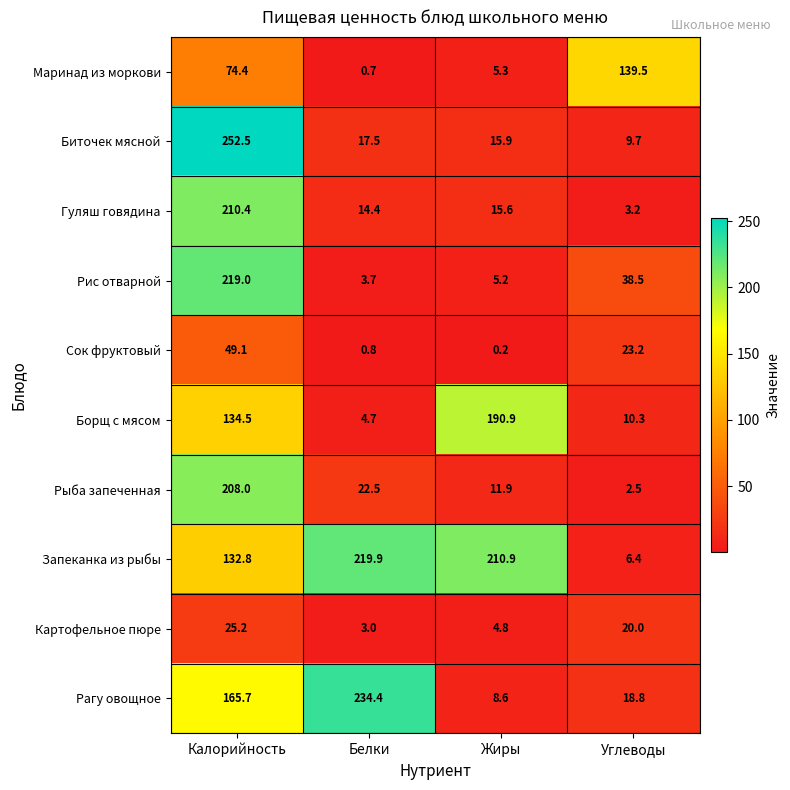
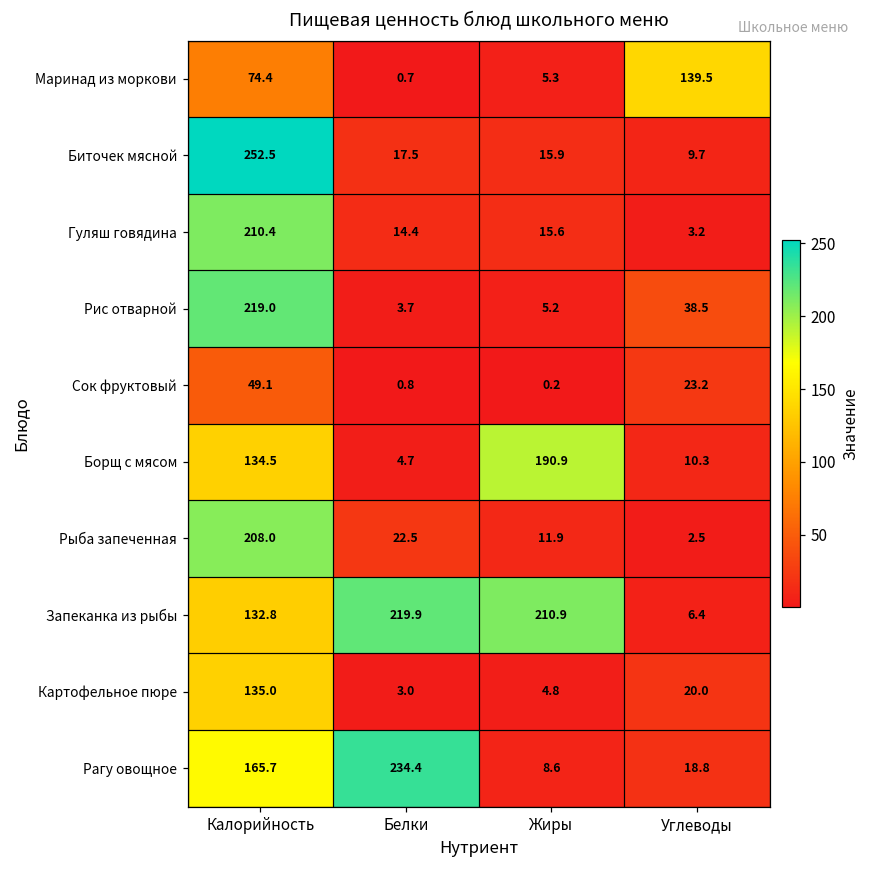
  {
    "Маринад из моркови": {
      "Калорийность": 74.4,
      "Белки": 0.7,
      "Жиры": 5.3,
      "Углеводы": 139.5
    },
    "Биточек мясной": {
      "Калорийность": 252.5,
      "Белки": 17.5,
      "Жиры": 15.9,
      "Углеводы": 9.7
    },
    "Гуляш говядина": {
      "Калорийность": 210.4,
      "Белки": 14.4,
      "Жиры": 15.6,
      "Углеводы": 3.2
    },
    "Рис отварной": {
      "Калорийность": 219.0,
      "Белки": 3.7,
      "Жиры": 5.2,
      "Углеводы": 38.5
    },
    "Сок фруктовый": {
      "Калорийность": 49.1,
      "Белки": 0.8,
      "Жиры": 0.2,
      "Углеводы": 23.2
    },
    "Борщ с мясом": {
      "Калорийность": 134.5,
      "Белки": 4.7,
      "Жиры": 190.9,
      "Углеводы": 10.3
    },
    "Рыба запеченная": {
      "Калорийность": 208.0,
      "Белки": 22.5,
      "Жиры": 11.9,
      "Углеводы": 2.5
    },
    "Запеканка из рыбы": {
      "Калорийность": 132.8,
      "Белки": 219.9,
      "Жиры": 210.9,
      "Углеводы": 6.4
    },
    "Картофельное пюре": {
-     "Калорийность": 25.2,
+     "Калорийность": 135.0,
      "Белки": 3.0,
      "Жиры": 4.8,
      "Углеводы": 20.0
    },
    "Рагу овощное": {
      "Калорийность": 165.7,
      "Белки": 234.4,
      "Жиры": 8.6,
      "Углеводы": 18.8
    }
  }
